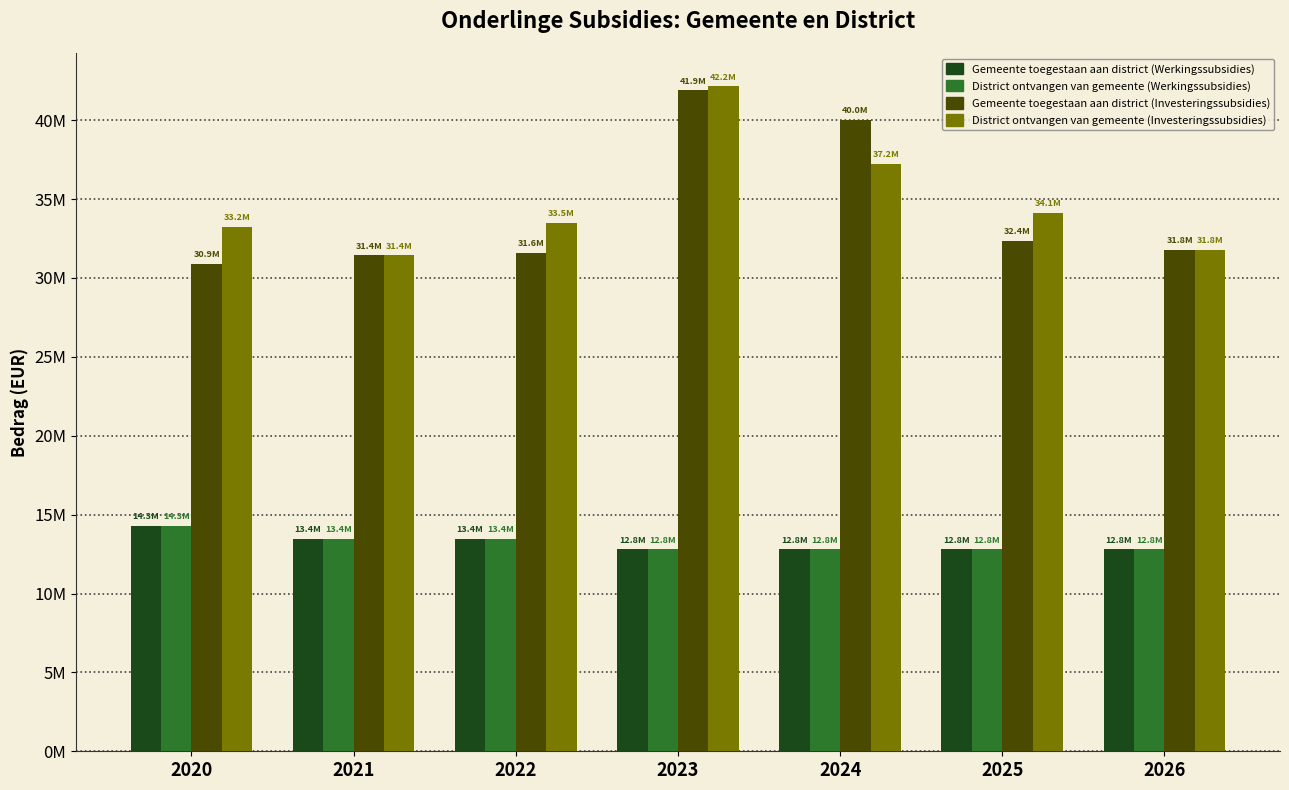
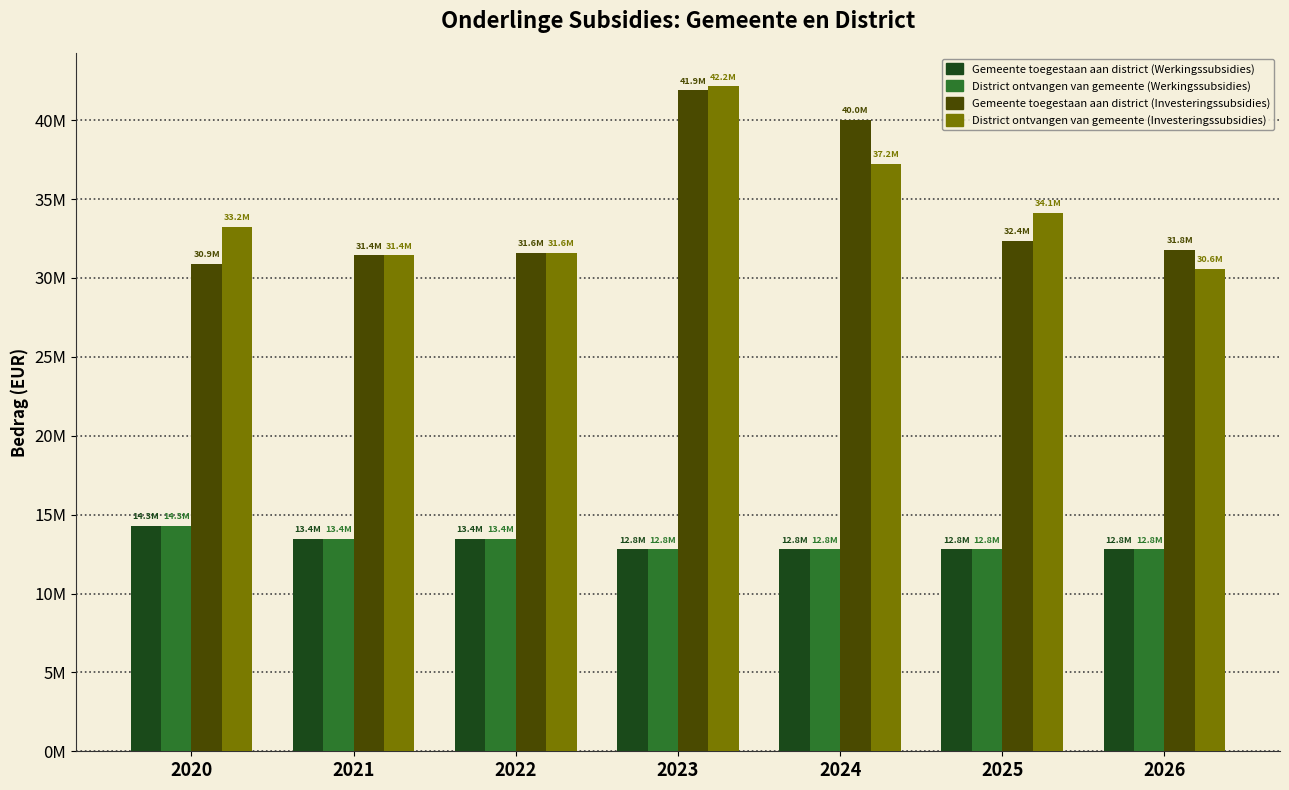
  {
    "District ontvangen van gemeente (Investeringssubsidies)": {
      "2020": "33.2M",
      "2021": "31.4M",
-     "2022": "33.5M",
+     "2022": "31.6M",
      "2023": "42.2M",
      "2024": "37.2M",
      "2025": "34.1M",
-     "2026": "31.8M"
+     "2026": "30.6M"
    }
  }
